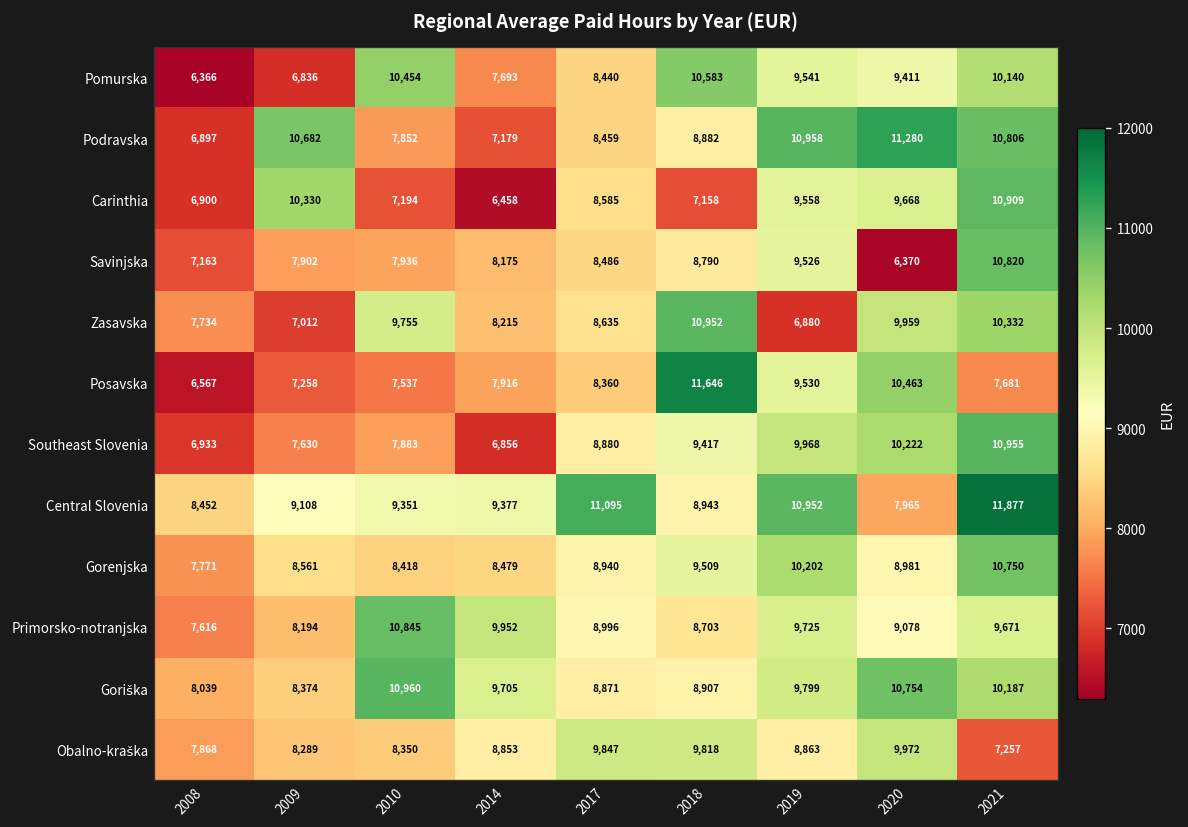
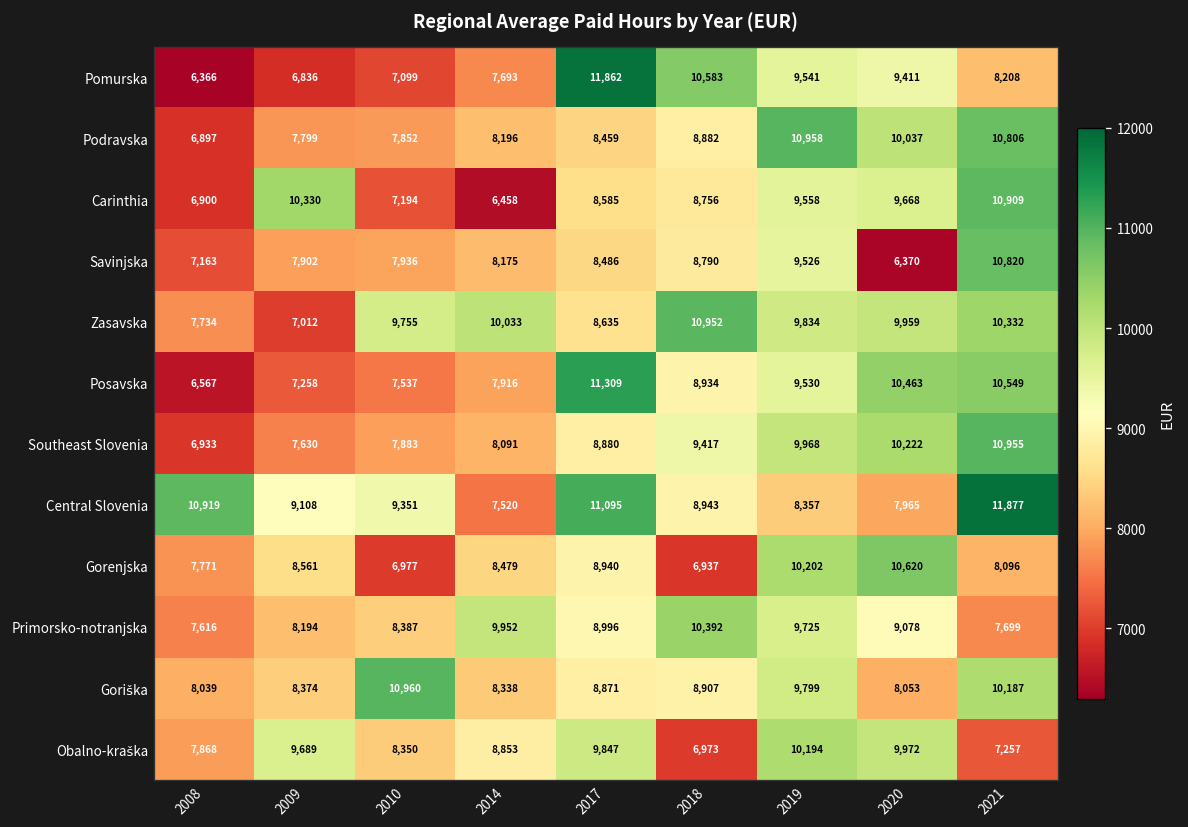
  {
    "Pomurska": {
      "2008": "6,366",
      "2009": "6,836",
-     "2010": "10,454",
+     "2010": "7,099",
      "2014": "7,693",
-     "2017": "8,440",
+     "2017": "11,862",
      "2018": "10,583",
      "2019": "9,541",
      "2020": "9,411",
-     "2021": "10,140"
+     "2021": "8,208"
    },
    "Podravska": {
      "2008": "6,897",
-     "2009": "10,682",
+     "2009": "7,799",
      "2010": "7,852",
-     "2014": "7,179",
+     "2014": "8,196",
      "2017": "8,459",
      "2018": "8,882",
      "2019": "10,958",
-     "2020": "11,280",
+     "2020": "10,037",
      "2021": "10,806"
    },
    "Carinthia": {
      "2008": "6,900",
      "2009": "10,330",
      "2010": "7,194",
      "2014": "6,458",
      "2017": "8,585",
-     "2018": "7,158",
+     "2018": "8,756",
      "2019": "9,558",
      "2020": "9,668",
      "2021": "10,909"
    },
    "Savinjska": {
      "2008": "7,163",
      "2009": "7,902",
      "2010": "7,936",
      "2014": "8,175",
      "2017": "8,486",
      "2018": "8,790",
      "2019": "9,526",
      "2020": "6,370",
      "2021": "10,820"
    },
    "Zasavska": {
      "2008": "7,734",
      "2009": "7,012",
      "2010": "9,755",
-     "2014": "8,215",
+     "2014": "10,033",
      "2017": "8,635",
      "2018": "10,952",
-     "2019": "6,880",
+     "2019": "9,834",
      "2020": "9,959",
      "2021": "10,332"
    },
    "Posavska": {
      "2008": "6,567",
      "2009": "7,258",
      "2010": "7,537",
      "2014": "7,916",
-     "2017": "8,360",
-     "2018": "11,646",
+     "2017": "11,309",
+     "2018": "8,934",
      "2019": "9,530",
      "2020": "10,463",
-     "2021": "7,681"
+     "2021": "10,549"
    },
    "Southeast Slovenia": {
      "2008": "6,933",
      "2009": "7,630",
      "2010": "7,883",
-     "2014": "6,856",
+     "2014": "8,091",
      "2017": "8,880",
      "2018": "9,417",
      "2019": "9,968",
      "2020": "10,222",
      "2021": "10,955"
    },
    "Central Slovenia": {
-     "2008": "8,452",
+     "2008": "10,919",
      "2009": "9,108",
      "2010": "9,351",
-     "2014": "9,377",
+     "2014": "7,520",
      "2017": "11,095",
      "2018": "8,943",
-     "2019": "10,952",
+     "2019": "8,357",
      "2020": "7,965",
      "2021": "11,877"
    },
    "Gorenjska": {
      "2008": "7,771",
      "2009": "8,561",
-     "2010": "8,418",
+     "2010": "6,977",
      "2014": "8,479",
      "2017": "8,940",
-     "2018": "9,509",
+     "2018": "6,937",
      "2019": "10,202",
-     "2020": "8,981",
-     "2021": "10,750"
+     "2020": "10,620",
+     "2021": "8,096"
    },
    "Primorsko-notranjska": {
      "2008": "7,616",
      "2009": "8,194",
-     "2010": "10,845",
+     "2010": "8,387",
      "2014": "9,952",
      "2017": "8,996",
-     "2018": "8,703",
+     "2018": "10,392",
      "2019": "9,725",
      "2020": "9,078",
-     "2021": "9,671"
+     "2021": "7,699"
    },
    "Goriška": {
      "2008": "8,039",
      "2009": "8,374",
      "2010": "10,960",
-     "2014": "9,705",
+     "2014": "8,338",
      "2017": "8,871",
      "2018": "8,907",
      "2019": "9,799",
-     "2020": "10,754",
+     "2020": "8,053",
      "2021": "10,187"
    },
    "Obalno-kraška": {
      "2008": "7,868",
-     "2009": "8,289",
+     "2009": "9,689",
      "2010": "8,350",
      "2014": "8,853",
      "2017": "9,847",
-     "2018": "9,818",
-     "2019": "8,863",
+     "2018": "6,973",
+     "2019": "10,194",
      "2020": "9,972",
      "2021": "7,257"
    }
  }
